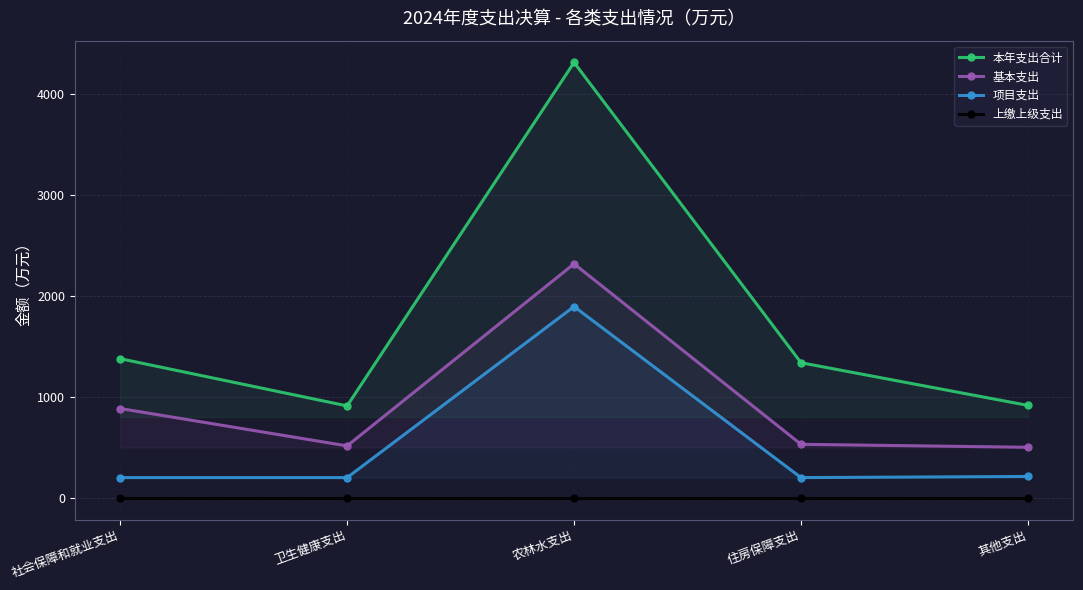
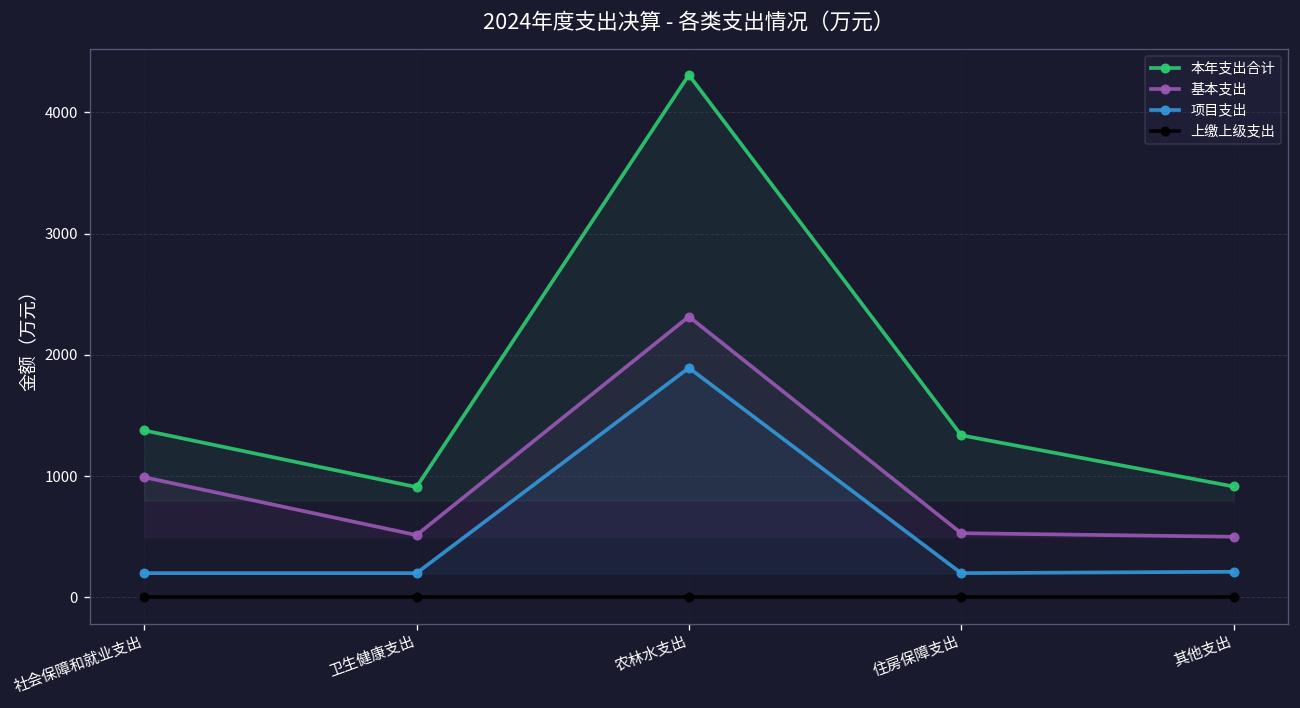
  {
    "本年支出合计": {
      "社会保障和就业支出": 1380,
      "卫生健康支出": 910,
      "农林水支出": 4310,
      "住房保障支出": 1340,
      "其他支出": 910
    },
    "基本支出": {
-     "社会保障和就业支出": 880,
+     "社会保障和就业支出": 990,
      "卫生健康支出": 510,
      "农林水支出": 2320,
      "住房保障支出": 530,
      "其他支出": 500
    },
    "项目支出": {
      "社会保障和就业支出": 200,
      "卫生健康支出": 200,
      "农林水支出": 1890,
      "住房保障支出": 200,
      "其他支出": 210
    },
    "上缴上级支出": {
      "社会保障和就业支出": 0,
      "卫生健康支出": 0,
      "农林水支出": 0,
      "住房保障支出": 0,
      "其他支出": 0
    }
  }
